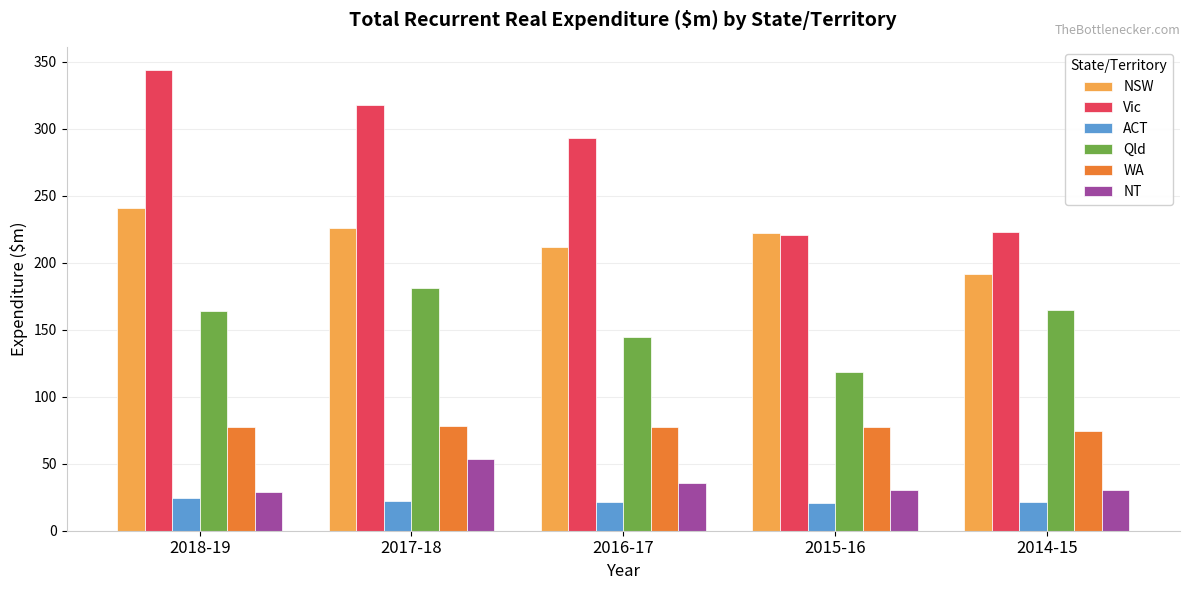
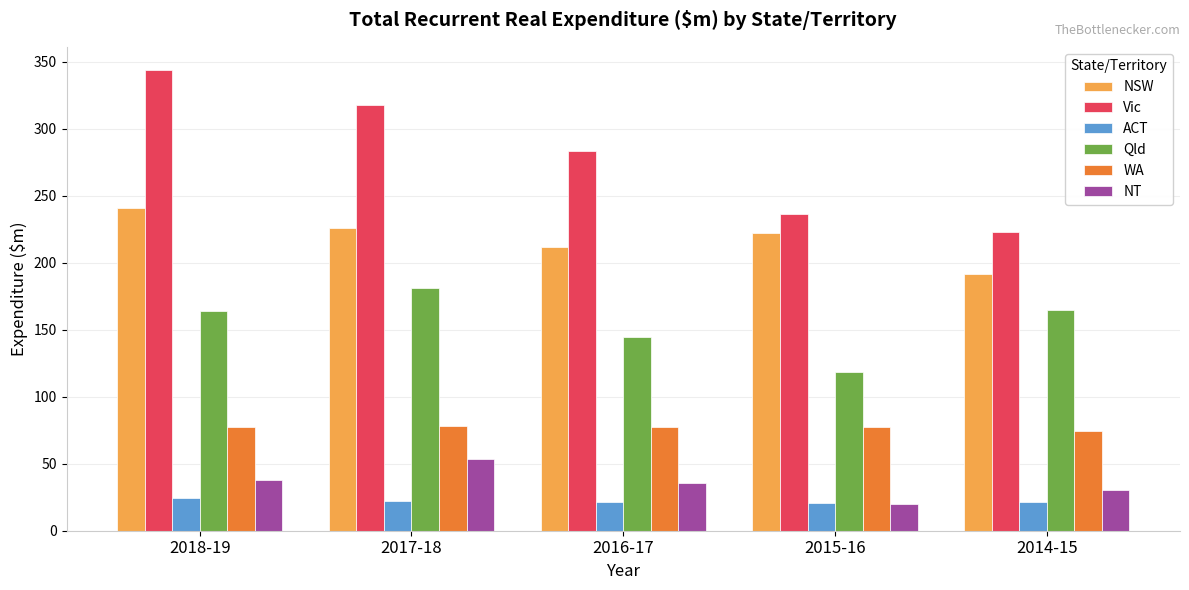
  {
    "Vic": {
      "2018-19": 344,
      "2017-18": 318,
-     "2016-17": 293,
-     "2015-16": 221,
+     "2016-17": 284,
+     "2015-16": 236,
      "2014-15": 223
    },
    "ACT": {
      "2018-19": 24,
      "2017-18": 22,
      "2016-17": 21,
      "2015-16": 21,
      "2014-15": 22
    },
    "Qld": {
      "2018-19": 164,
      "2017-18": 182,
      "2016-17": 145,
      "2015-16": 118,
      "2014-15": 165
    },
    "NT": {
-     "2018-19": 29,
+     "2018-19": 38,
      "2017-18": 53,
      "2016-17": 36,
-     "2015-16": 31,
+     "2015-16": 20,
      "2014-15": 30
    }
  }
